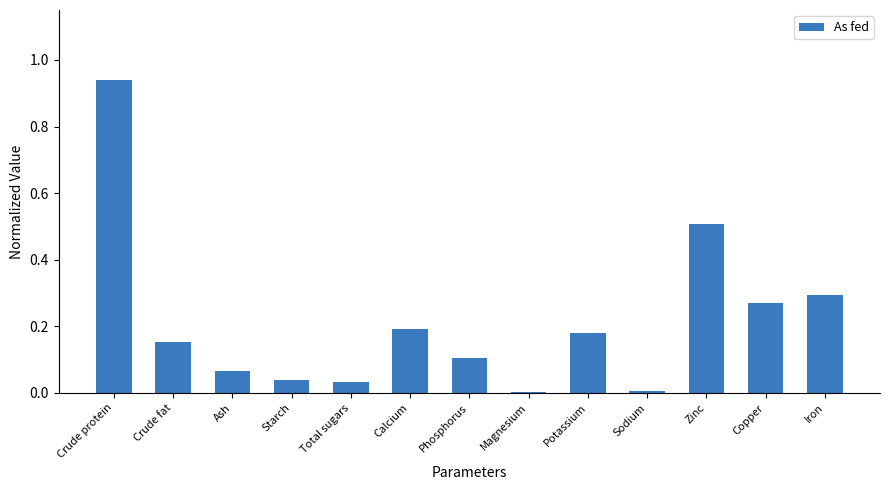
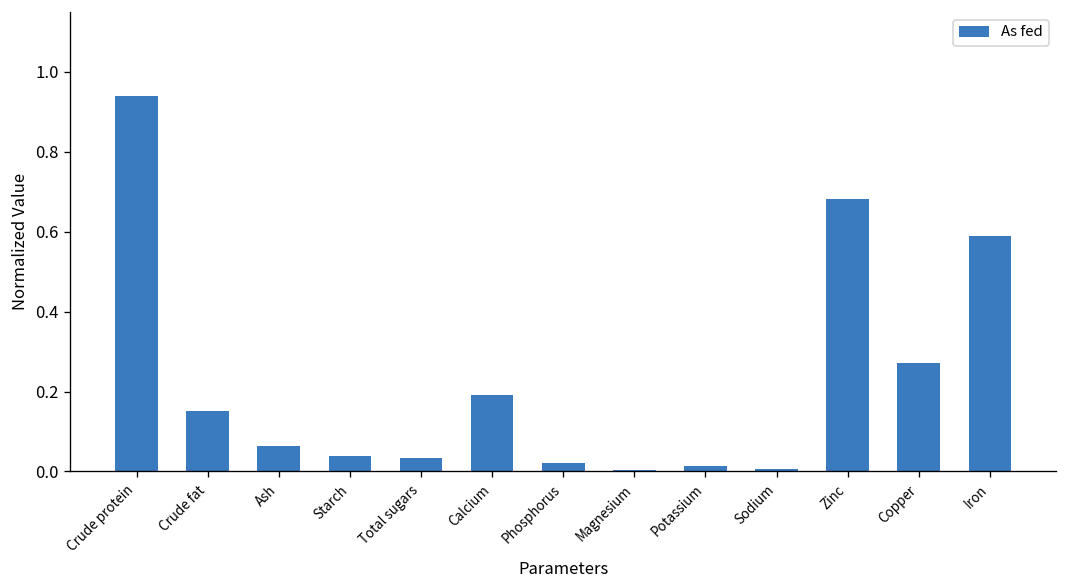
  {
    "Crude protein": 0.94,
    "Crude fat": 0.15,
    "Ash": 0.06,
    "Starch": 0.04,
    "Total sugars": 0.03,
    "Calcium": 0.19,
-   "Phosphorus": 0.11,
-   "Potassium": 0.18,
-   "Zinc": 0.51,
+   "Phosphorus": 0.02,
+   "Potassium": 0.01,
+   "Zinc": 0.68,
    "Copper": 0.27,
-   "Iron": 0.29
+   "Iron": 0.59
  }
